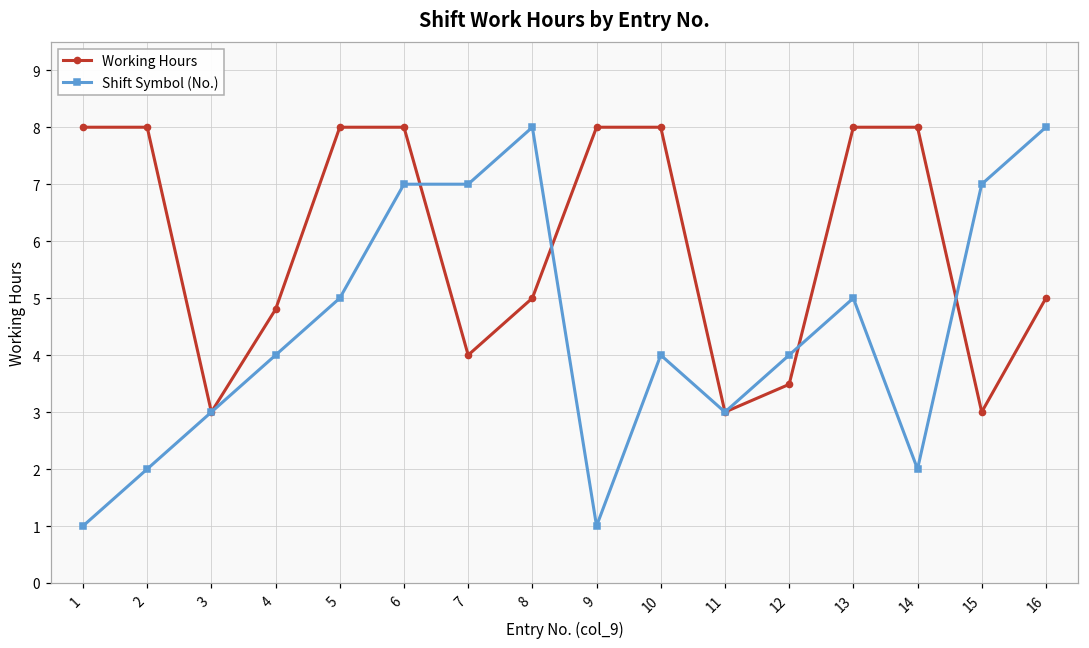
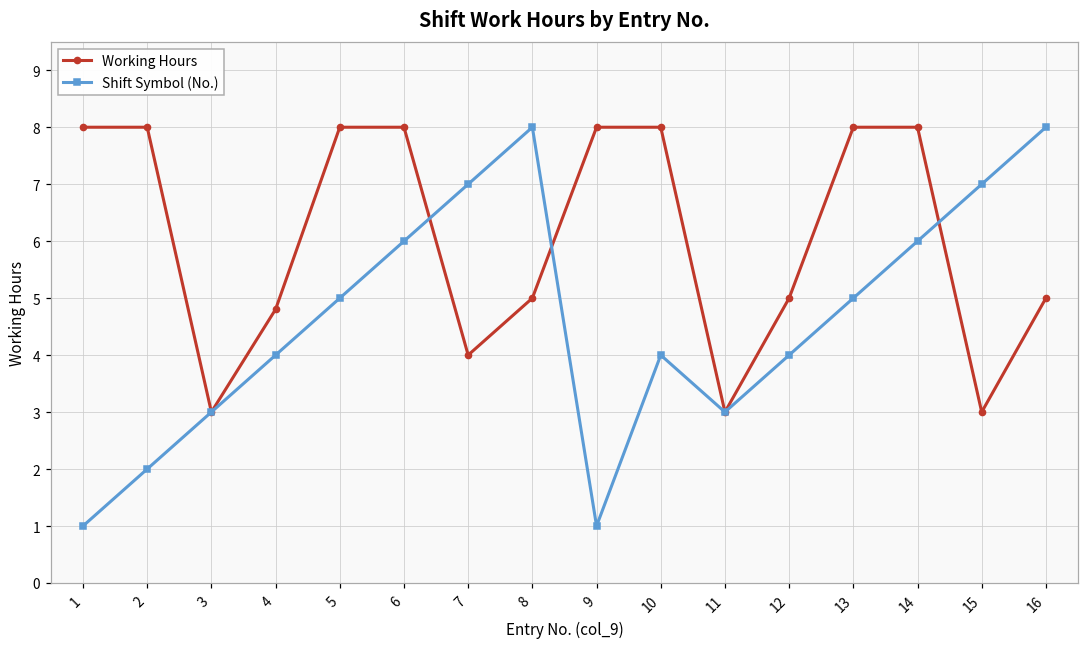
  {
    "Working Hours": {
      "1": 8.0,
      "2": 8.0,
      "4": 4.8,
      "5": 8.0,
      "6": 8.0,
      "7": 4.0,
      "8": 5.0,
      "9": 8.0,
      "10": 8.0,
-     "12": 3.5,
+     "12": 5.0,
      "13": 8.0,
      "14": 8.0,
      "15": 3.0,
      "16": 5.0
    },
    "Shift Symbol (No.)": {
      "1": 1,
      "2": 2,
      "4": 4,
      "5": 5,
-     "6": 7,
+     "6": 6,
      "7": 7,
      "8": 8,
      "9": 1,
      "10": 4,
      "12": 4,
      "13": 5,
-     "14": 2,
+     "14": 6,
      "15": 7,
      "16": 8
    }
  }
